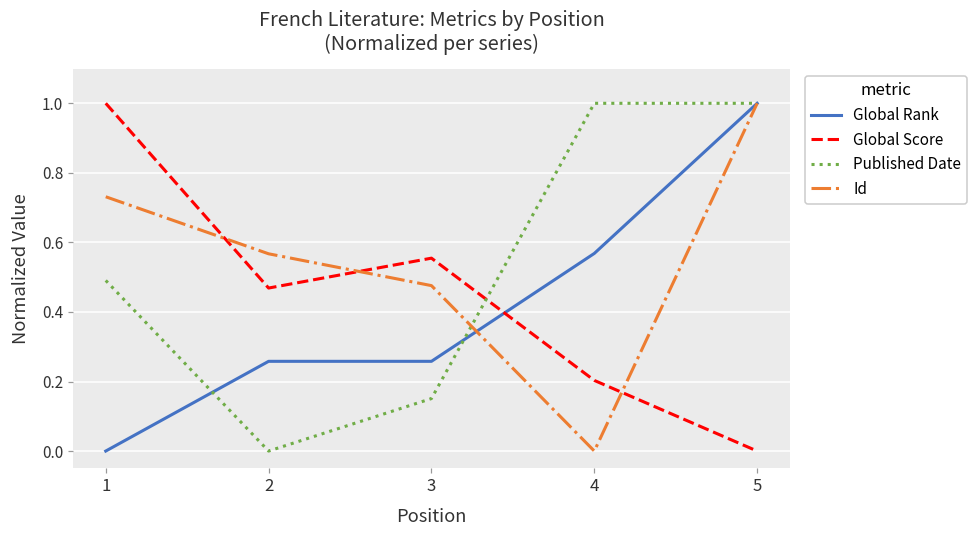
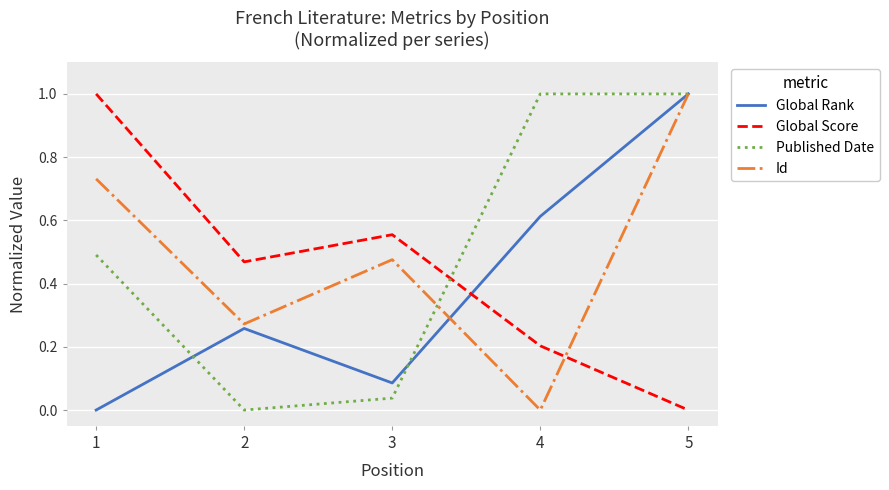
  {
    "Global Rank": {
      "1": 0.00,
      "2": 0.26,
-     "3": 0.26,
-     "4": 0.57
+     "3": 0.09,
+     "4": 0.61
    },
    "Global Score": {
      "1": 1.00,
      "2": 0.47,
      "3": 0.55,
      "4": 0.20,
      "5": 0.00
    },
    "Published Date": {
      "1": 0.49,
      "2": 0.00,
-     "3": 0.15,
+     "3": 0.04,
      "4": 1.00
    },
    "Id": {
      "1": 0.73,
-     "2": 0.57,
+     "2": 0.27,
      "3": 0.48,
      "4": 0.00
    }
  }
